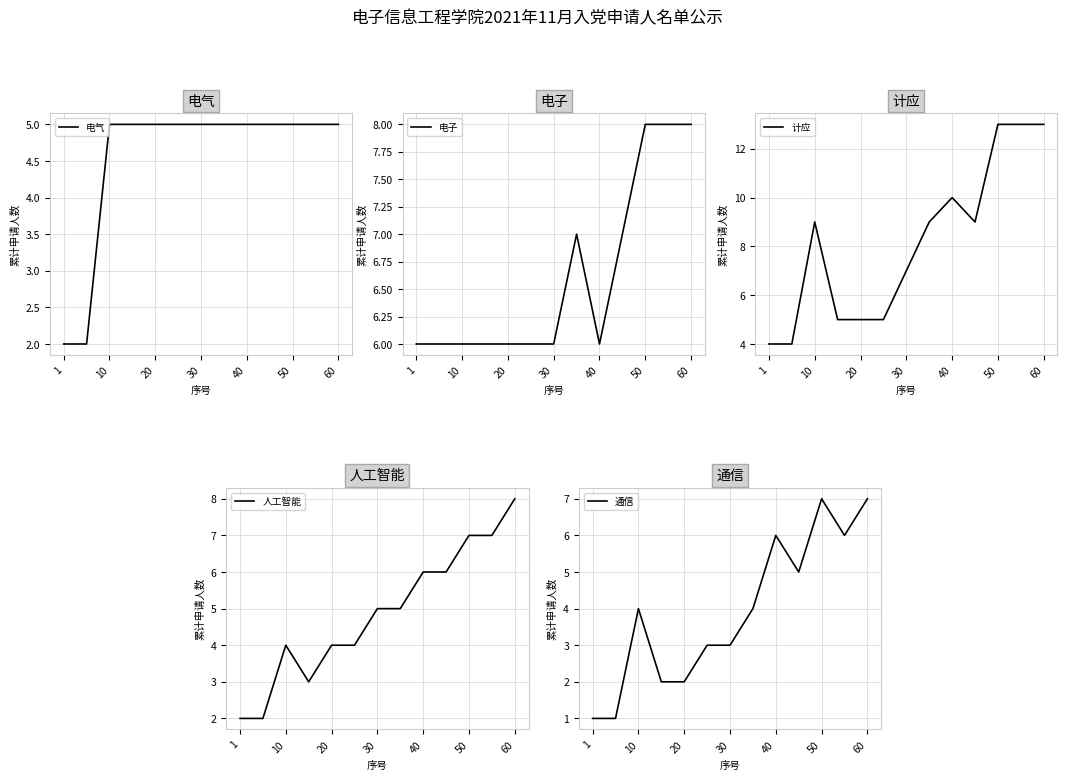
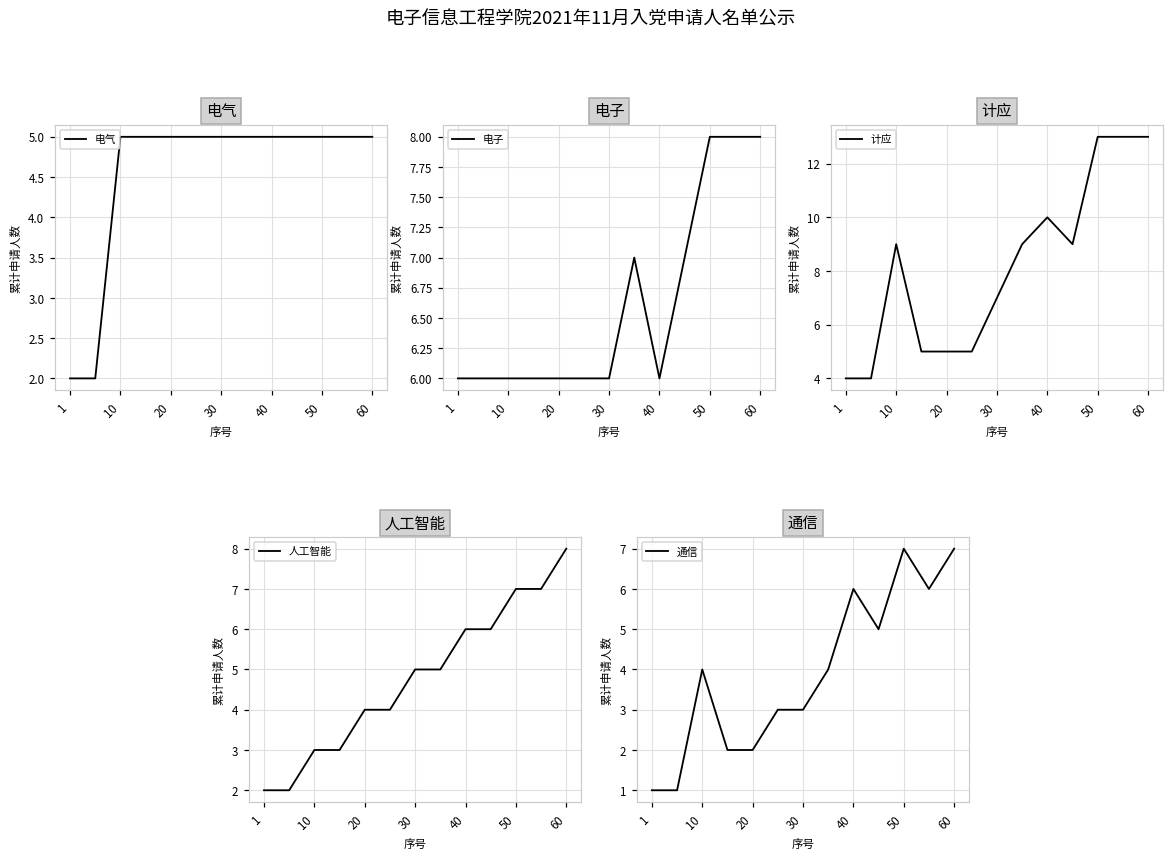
  {
    "电气": {
      "1": 2.0,
      "10": 5.0,
      "20": 5.0,
      "30": 5.0,
      "40": 5.0,
      "50": 5.0,
      "60": 5.0
    },
    "电子": {
      "1": 6.00,
      "10": 6.00,
      "20": 6.00,
      "30": 6.00,
      "40": 6.00,
      "50": 8.00,
      "60": 8.00
    },
    "计应": {
      "1": 4.0,
      "10": 9.0,
      "20": 5.0,
      "30": 7.0,
      "40": 10.0,
      "50": 13.0,
      "60": 13.0
    },
    "人工智能": {
      "1": 2,
-     "10": 4,
+     "10": 3,
      "20": 4,
      "30": 5,
      "40": 6,
      "50": 7,
      "60": 8
    },
    "通信": {
      "1": 1.0,
      "10": 4.0,
      "20": 2.0,
      "30": 3.0,
      "40": 6.0,
      "50": 7.0,
      "60": 7.0
    }
  }
